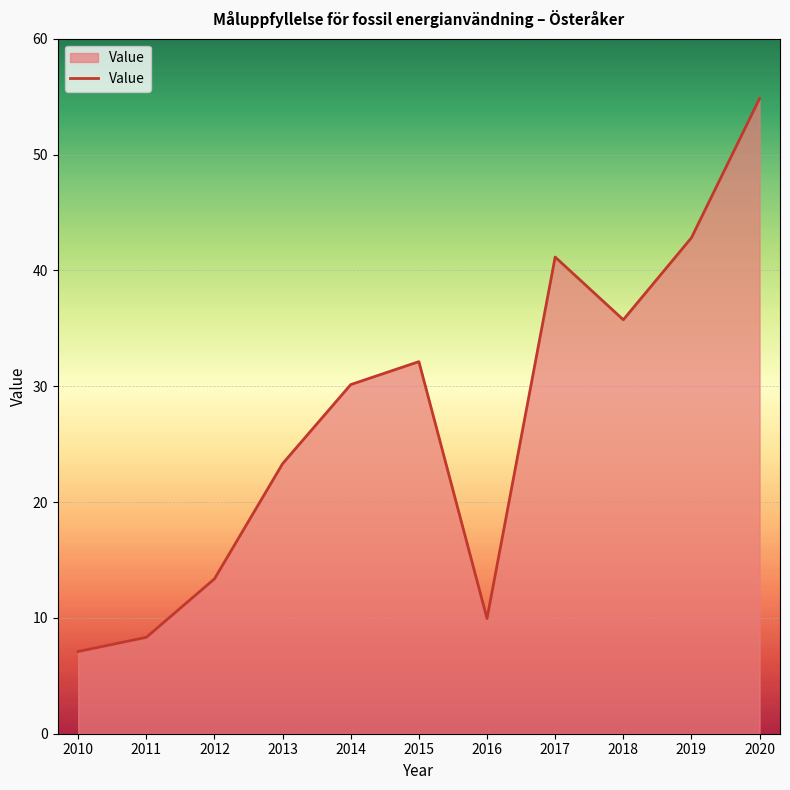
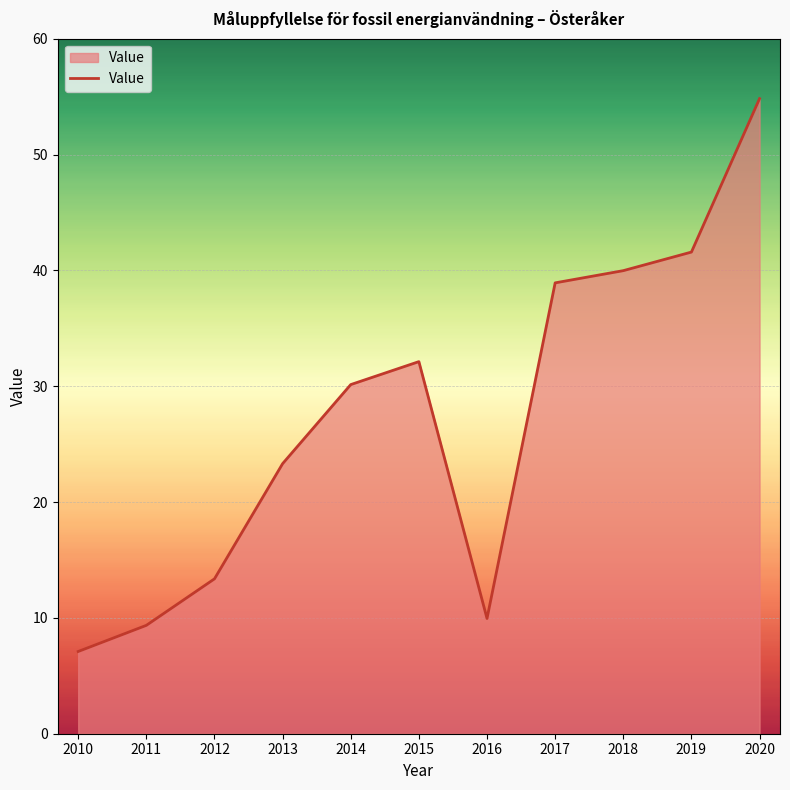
  {
    "2010": 7.1,
-   "2011": 8.3,
+   "2011": 9.4,
    "2012": 13.4,
    "2013": 23.3,
    "2014": 30.1,
    "2015": 32.1,
    "2016": 9.9,
-   "2017": 41.2,
-   "2018": 35.7,
-   "2019": 42.8,
+   "2017": 38.9,
+   "2018": 40.0,
+   "2019": 41.6,
    "2020": 54.8
  }
